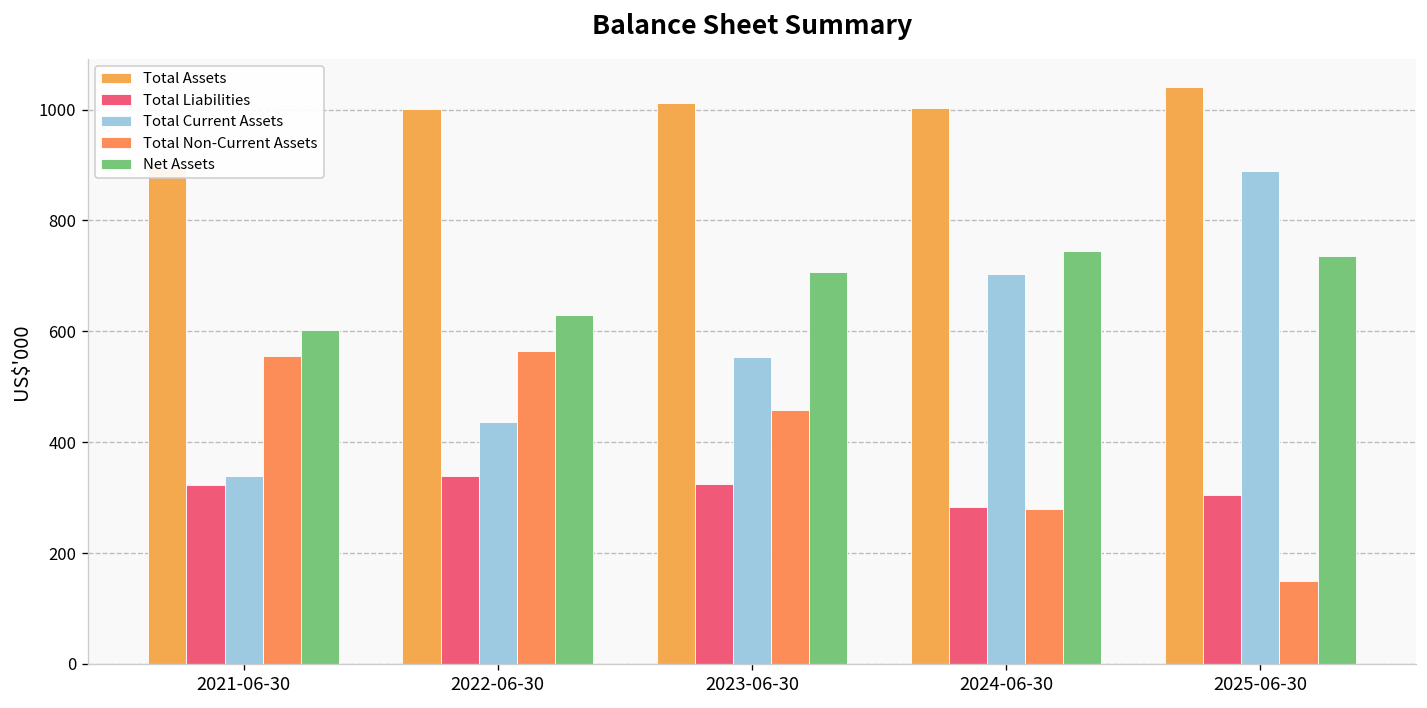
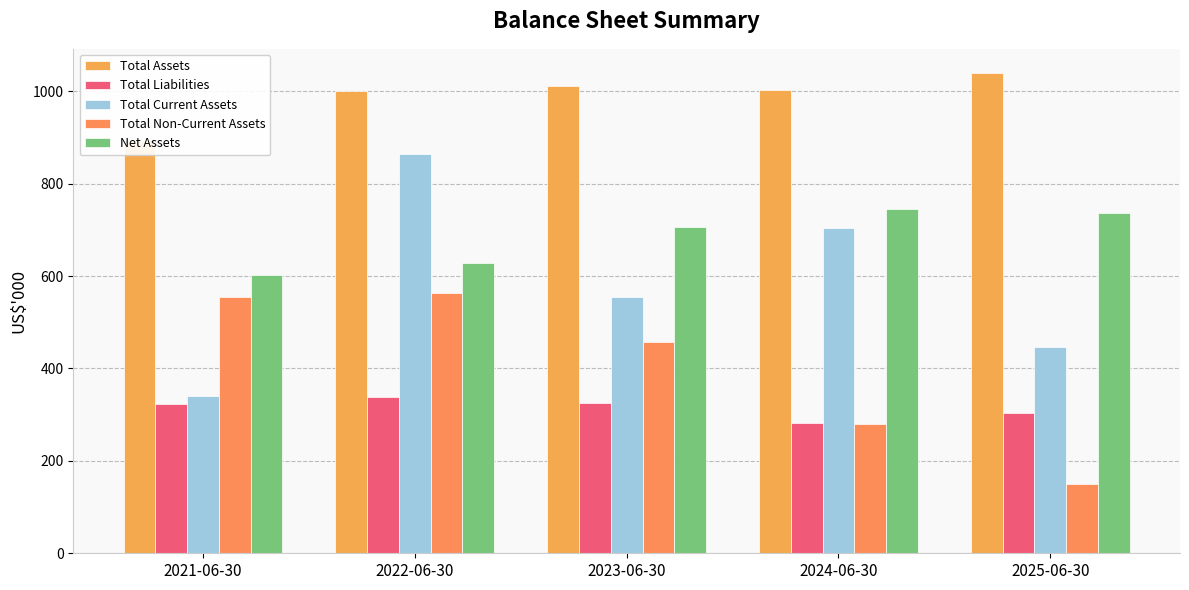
  {
    "Total Liabilities": {
      "2021-06-30": 320,
      "2022-06-30": 340,
      "2023-06-30": 320,
      "2024-06-30": 280,
      "2025-06-30": 300
    },
    "Total Current Assets": {
      "2021-06-30": 340,
-     "2022-06-30": 440,
+     "2022-06-30": 860,
      "2023-06-30": 550,
      "2024-06-30": 700,
-     "2025-06-30": 890
+     "2025-06-30": 450
    },
    "Net Assets": {
      "2021-06-30": 600,
      "2022-06-30": 630,
      "2023-06-30": 710,
      "2024-06-30": 740,
      "2025-06-30": 740
    }
  }
